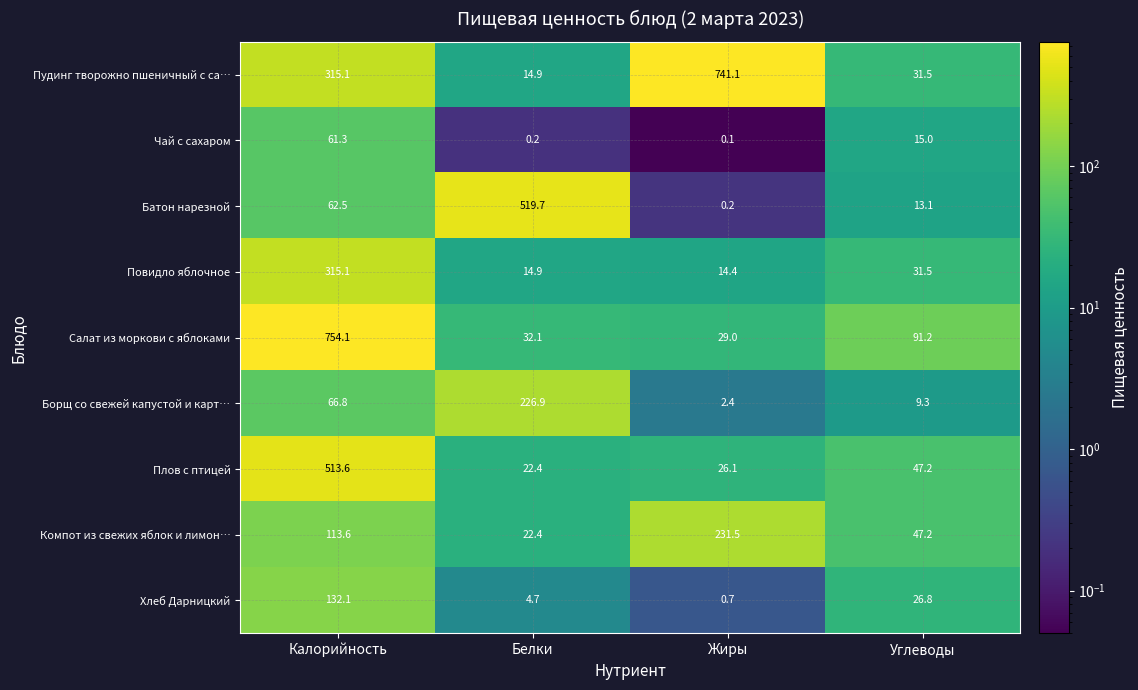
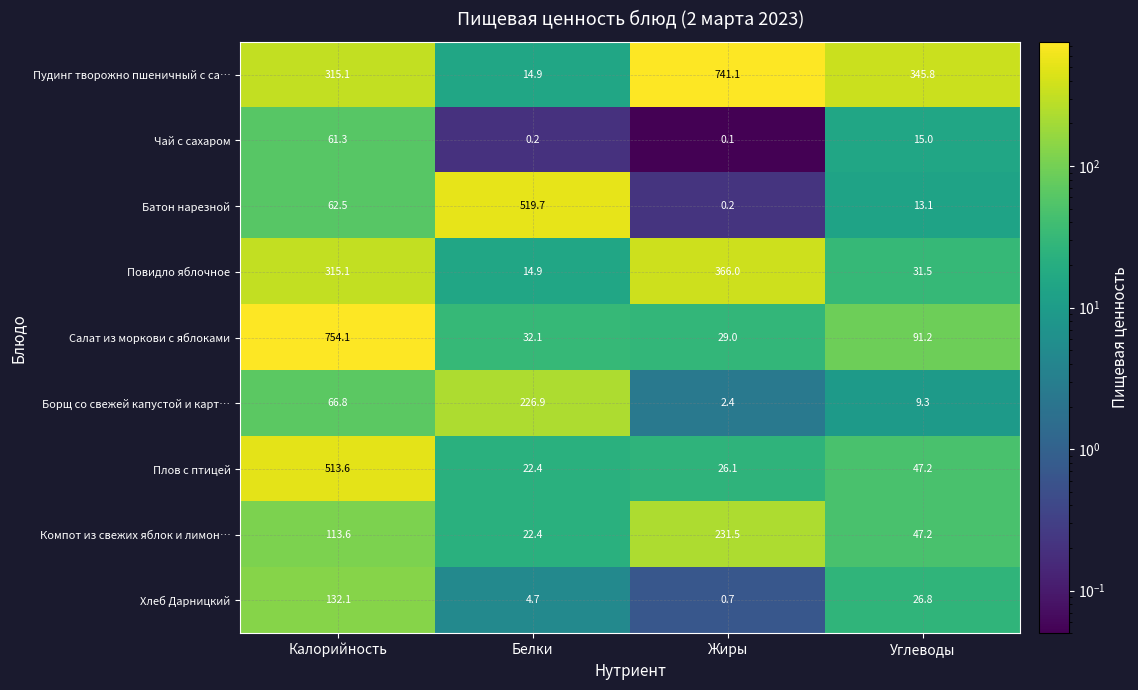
  {
    "Пудинг творожно пшеничный с са…": {
      "Калорийность": 315.1,
      "Белки": 14.9,
      "Жиры": 741.1,
-     "Углеводы": 31.5
+     "Углеводы": 345.8
    },
    "Чай с сахаром": {
      "Калорийность": 61.3,
      "Белки": 0.2,
      "Жиры": 0.1,
      "Углеводы": 15.0
    },
    "Батон нарезной": {
      "Калорийность": 62.5,
      "Белки": 519.7,
      "Жиры": 0.2,
      "Углеводы": 13.1
    },
    "Повидло яблочное": {
      "Калорийность": 315.1,
      "Белки": 14.9,
-     "Жиры": 14.4,
+     "Жиры": 366.0,
      "Углеводы": 31.5
    },
    "Салат из моркови с яблоками": {
      "Калорийность": 754.1,
      "Белки": 32.1,
      "Жиры": 29.0,
      "Углеводы": 91.2
    },
    "Борщ со свежей капустой и карт…": {
      "Калорийность": 66.8,
      "Белки": 226.9,
      "Жиры": 2.4,
      "Углеводы": 9.3
    },
    "Плов с птицей": {
      "Калорийность": 513.6,
      "Белки": 22.4,
      "Жиры": 26.1,
      "Углеводы": 47.2
    },
    "Компот из свежих яблок и лимон…": {
      "Калорийность": 113.6,
      "Белки": 22.4,
      "Жиры": 231.5,
      "Углеводы": 47.2
    },
    "Хлеб Дарницкий": {
      "Калорийность": 132.1,
      "Белки": 4.7,
      "Жиры": 0.7,
      "Углеводы": 26.8
    }
  }
